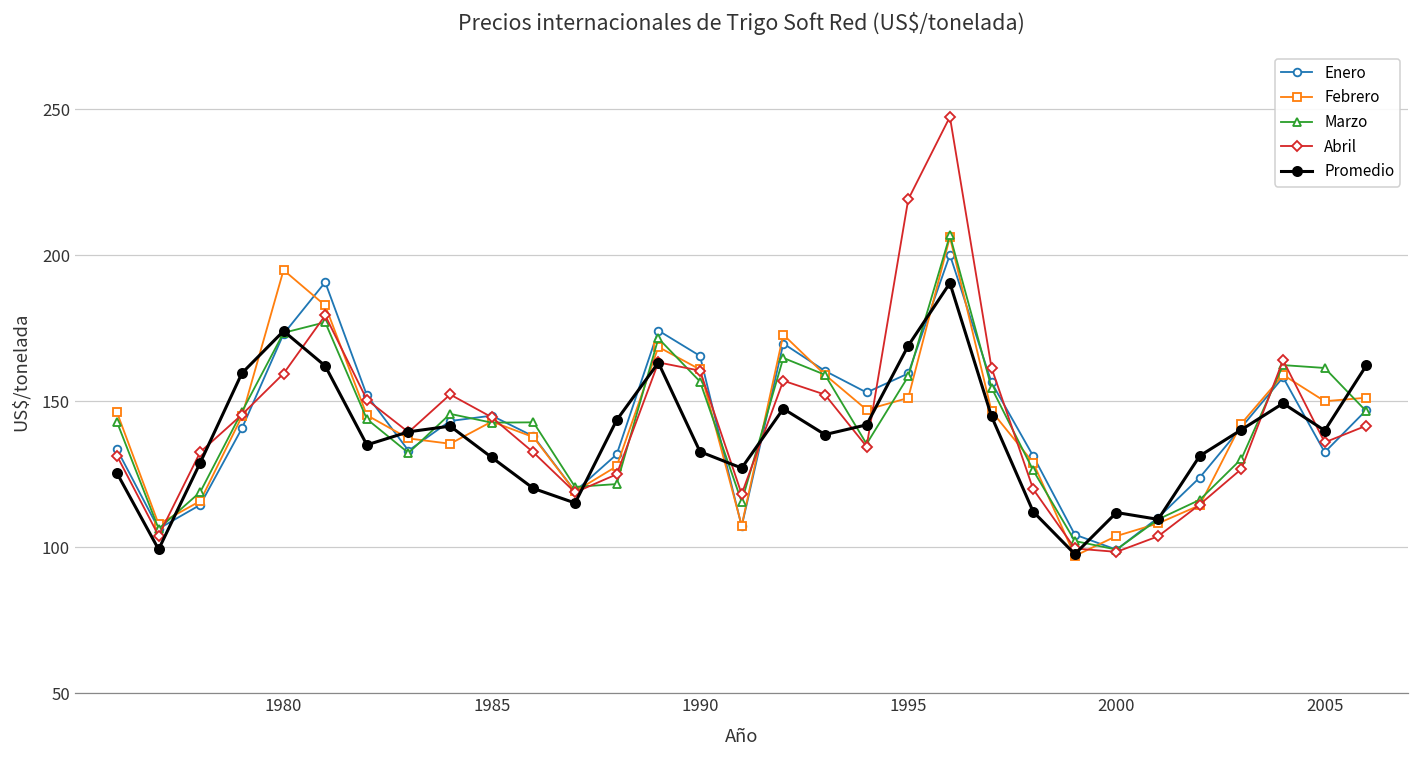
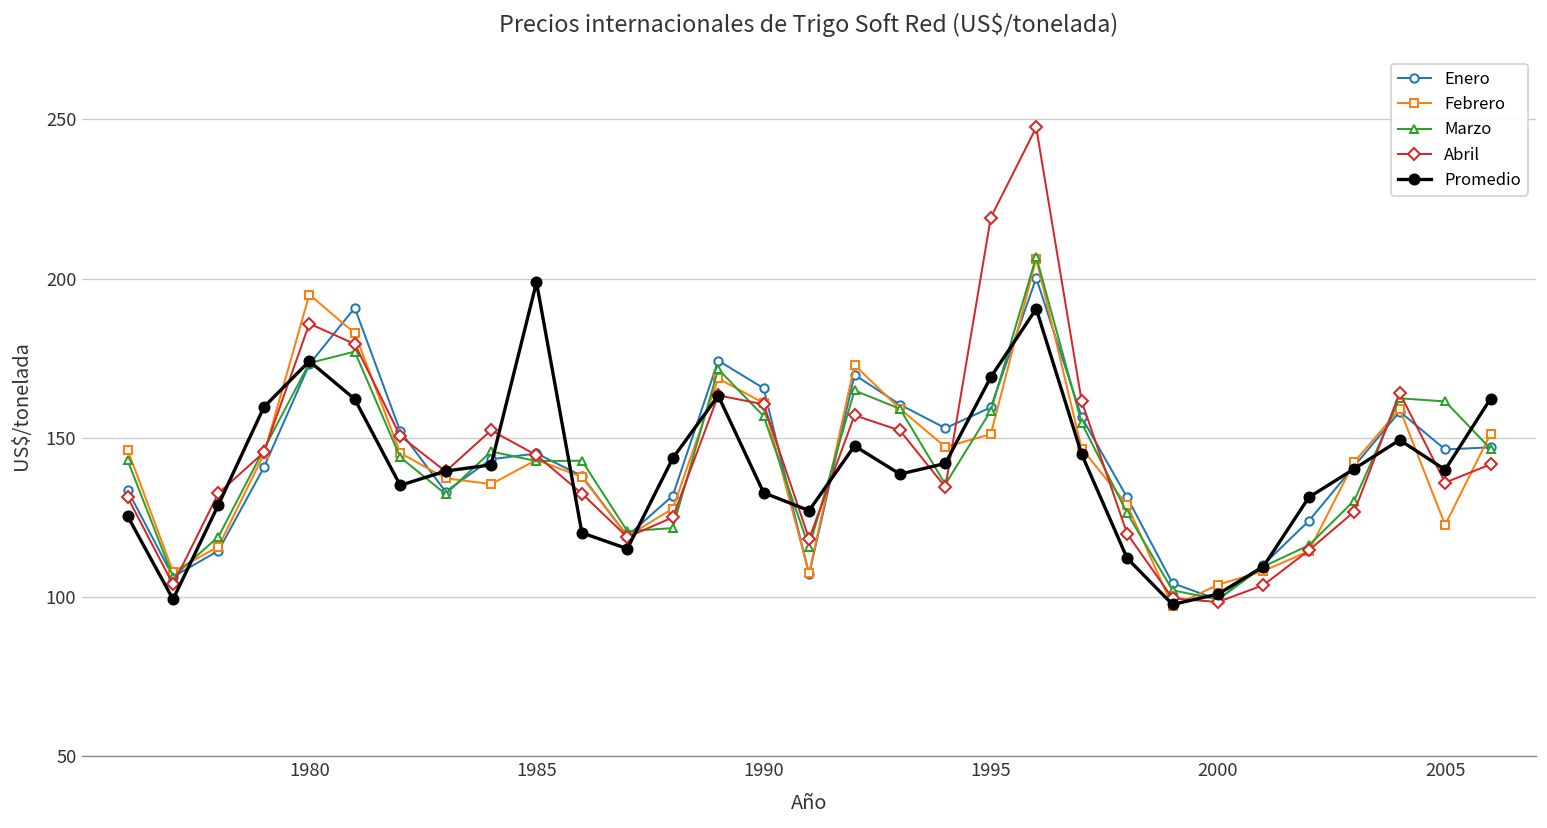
  {
    "Enero": {
      "1990": 166,
      "1995": 160,
-     "2005": 133
+     "2005": 146
    },
    "Febrero": {
      "1980": 195,
      "1995": 151,
      "2000": 104,
-     "2005": 150
+     "2005": 123
    },
    "Marzo": {
      "1990": 157,
      "1995": 159,
      "2005": 161
    },
    "Abril": {
-     "1980": 159,
+     "1980": 186,
      "1995": 219,
      "2005": 136
    },
    "Promedio": {
-     "1985": 131,
+     "1985": 199,
      "1990": 133,
      "1995": 169,
-     "2000": 112,
+     "2000": 101,
      "2005": 140
    }
  }
